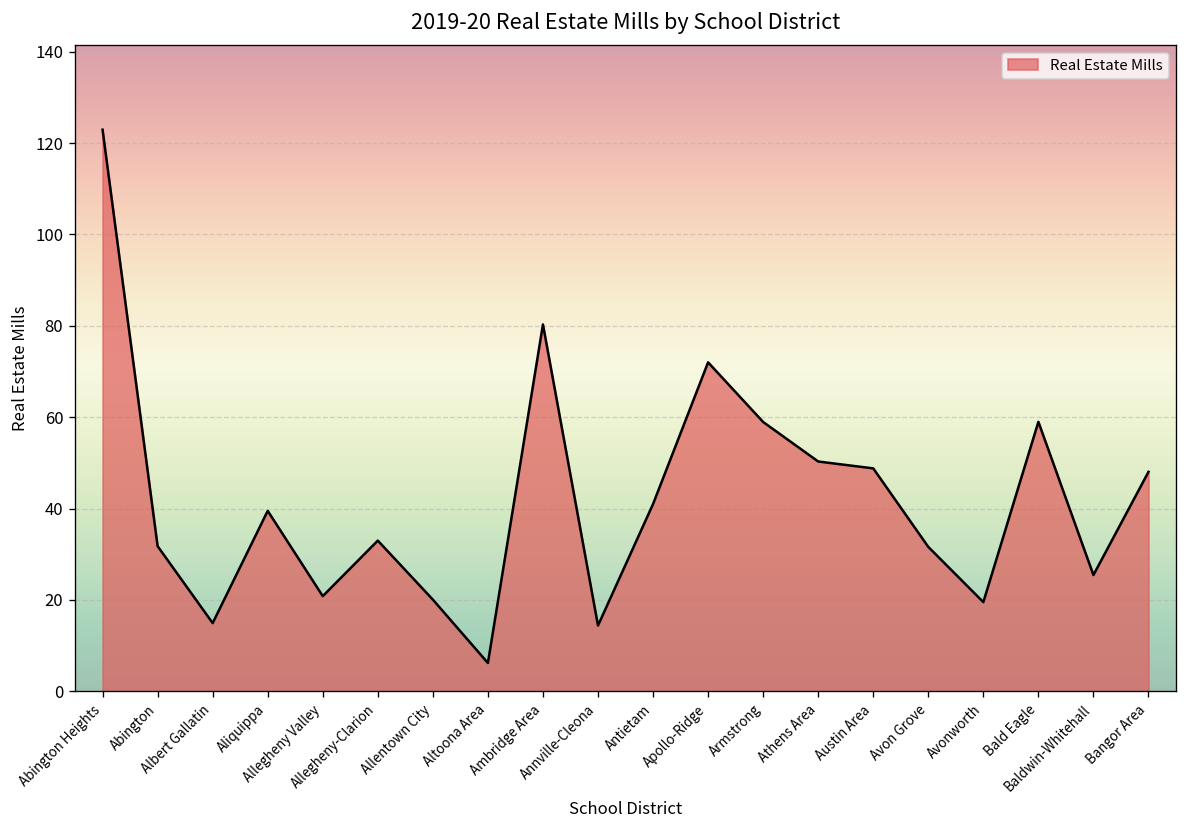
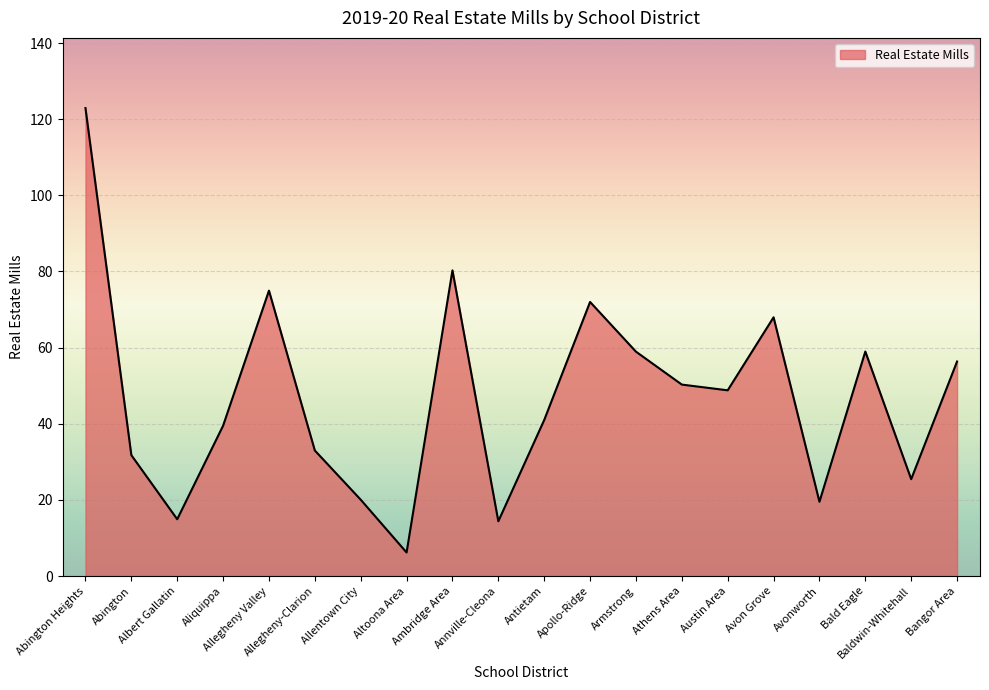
  {
    "Abington Heights": 123,
    "Abington": 32,
    "Albert Gallatin": 15,
    "Aliquippa": 40,
-   "Allegheny Valley": 21,
+   "Allegheny Valley": 75,
    "Allegheny-Clarion": 33,
    "Allentown City": 20,
    "Altoona Area": 6,
    "Ambridge Area": 80,
    "Annville-Cleona": 14,
    "Antietam": 41,
    "Apollo-Ridge": 72,
    "Armstrong": 59,
    "Athens Area": 50,
    "Austin Area": 49,
-   "Avon Grove": 32,
+   "Avon Grove": 68,
    "Avonworth": 20,
    "Bald Eagle": 59,
    "Baldwin-Whitehall": 25,
-   "Bangor Area": 48
+   "Bangor Area": 56
  }
